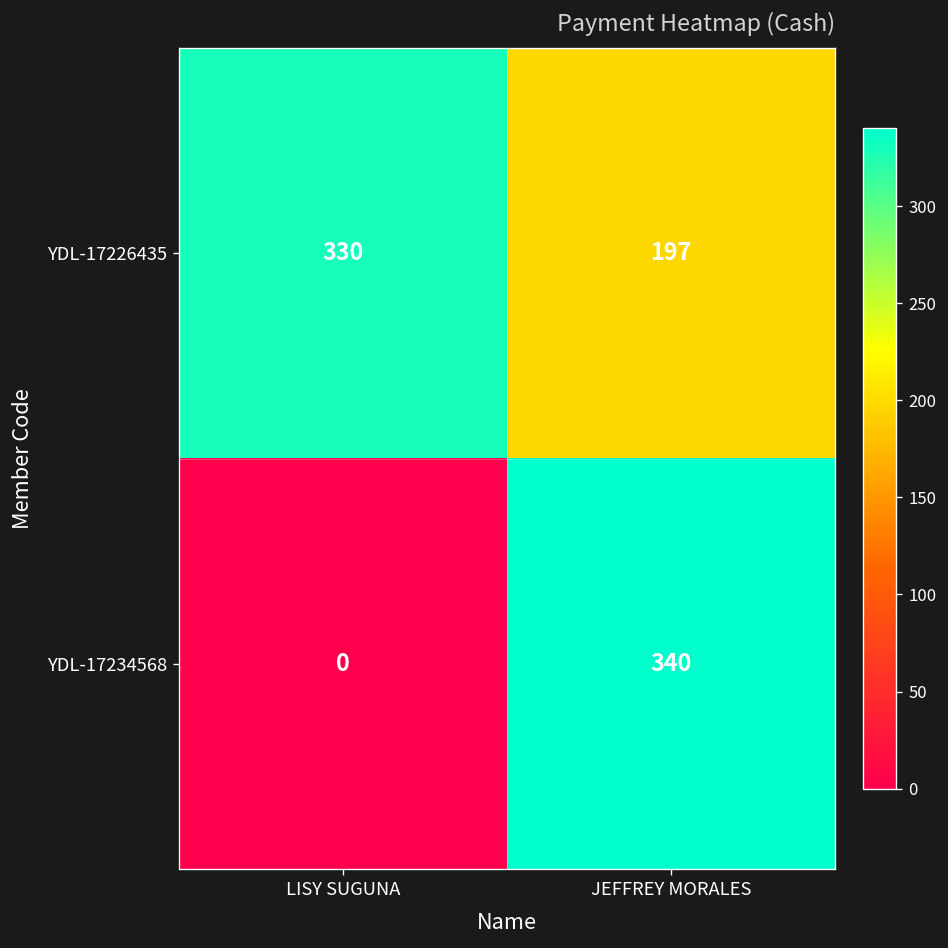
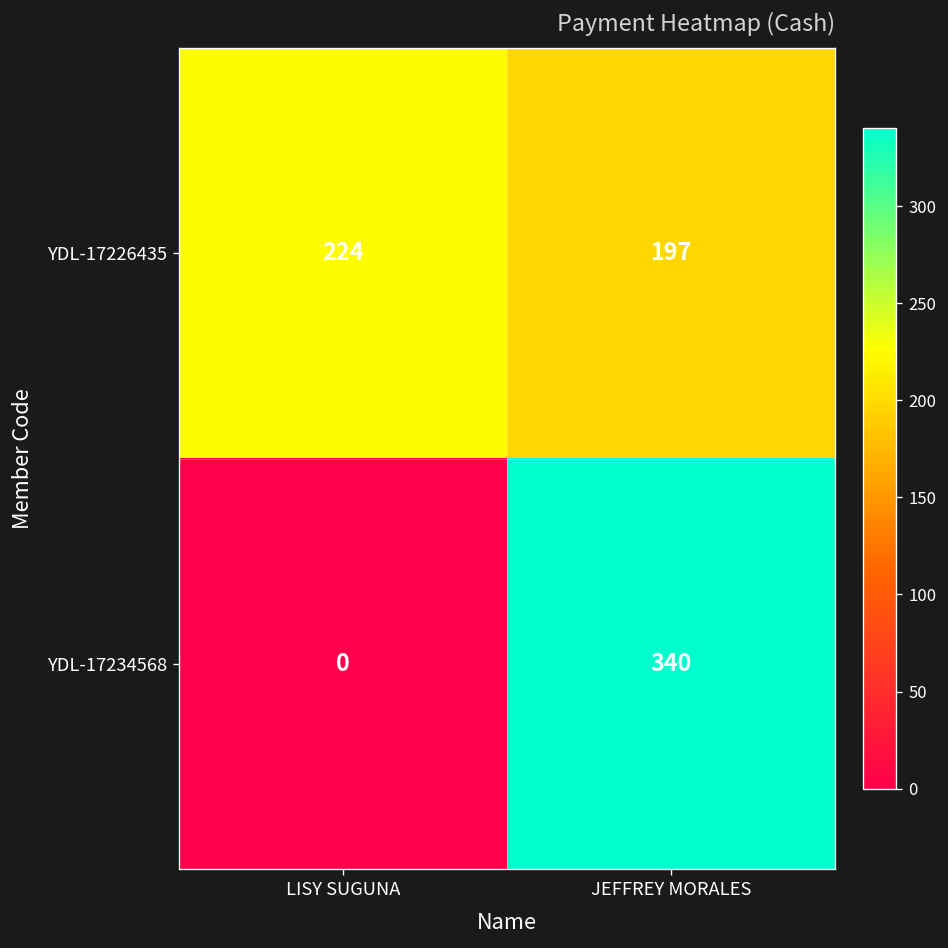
  {
    "YDL-17226435": {
-     "LISY SUGUNA": 330,
+     "LISY SUGUNA": 224,
      "JEFFREY MORALES": 197
    },
    "YDL-17234568": {
      "LISY SUGUNA": 0,
      "JEFFREY MORALES": 340
    }
  }
